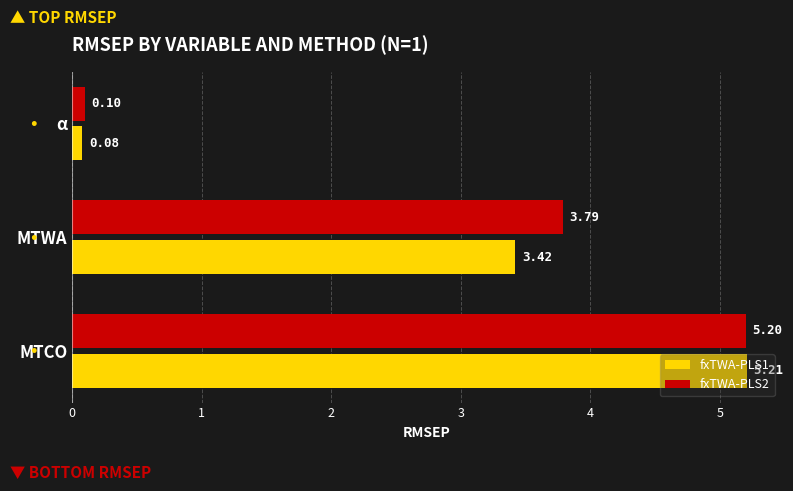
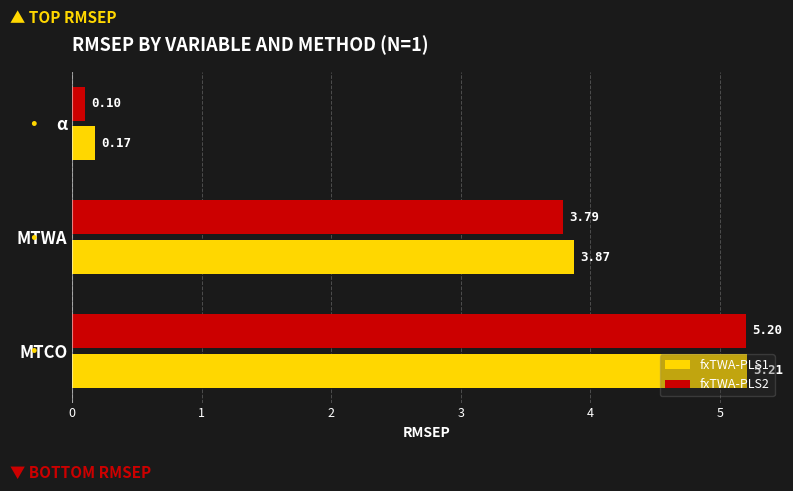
  {
    "fxTWA-PLS1": {
-     "α": 0.08,
-     "MTWA": 3.42
+     "α": 0.17,
+     "MTWA": 3.87
    },
    "fxTWA-PLS2": {
      "α": 0.10,
      "MTWA": 3.79,
      "MTCO": 5.20
    }
  }
